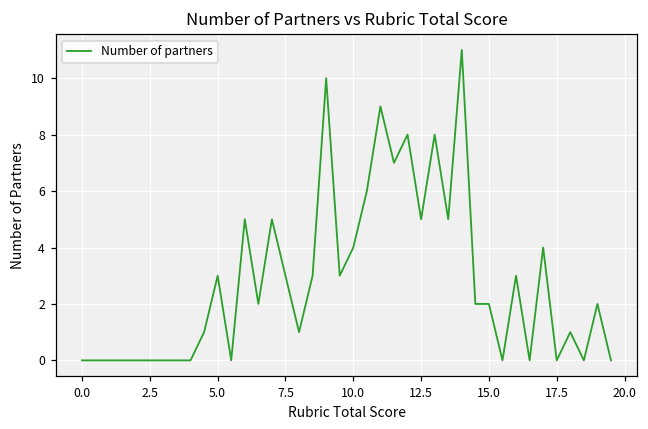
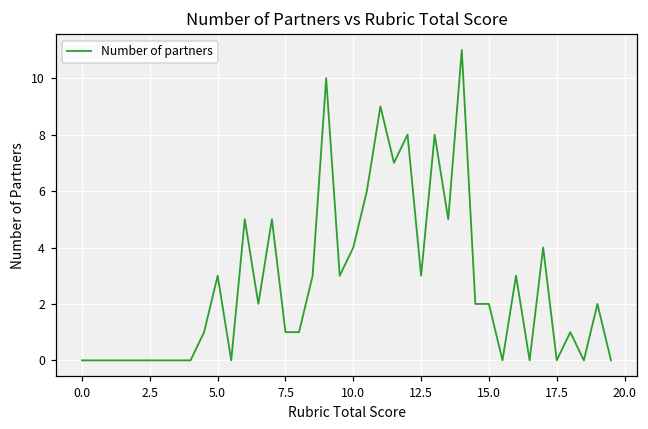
  {
    "0.0": 0,
    "2.5": 0,
    "5.0": 3,
-   "7.5": 3,
+   "7.5": 1,
    "10.0": 4,
-   "12.5": 5,
+   "12.5": 3,
    "15.0": 2,
    "17.5": 0
  }
